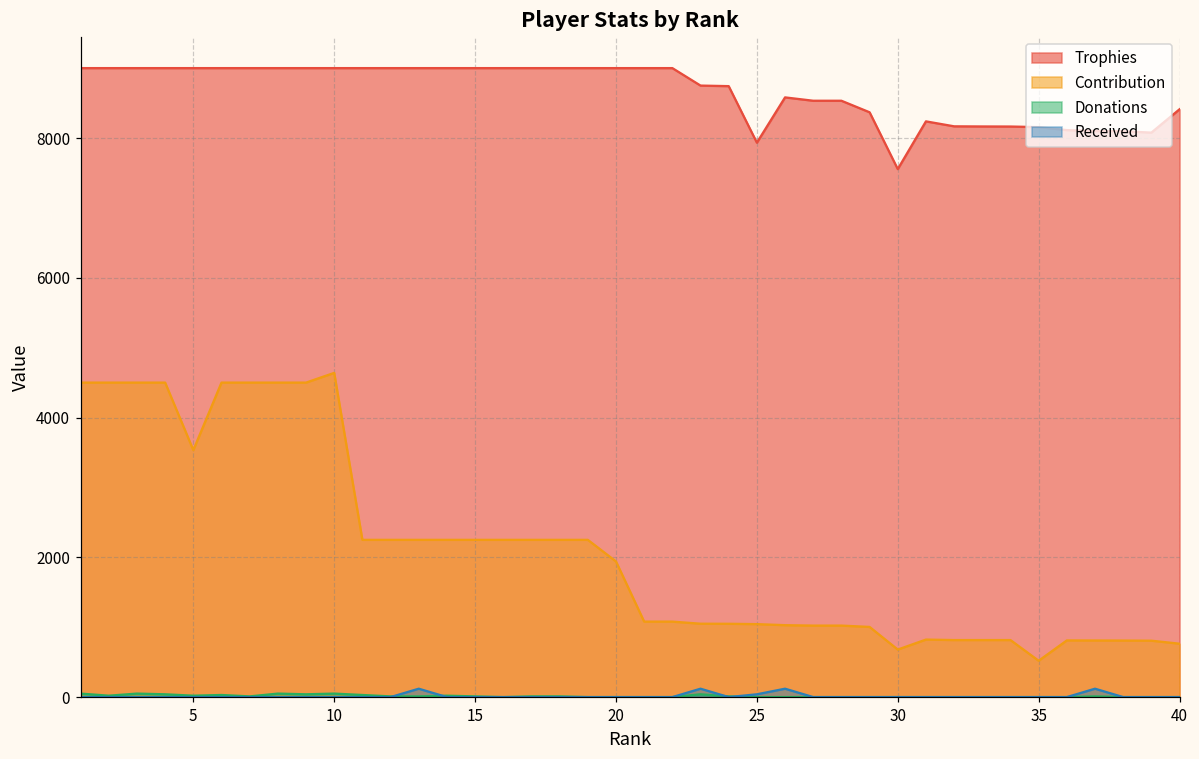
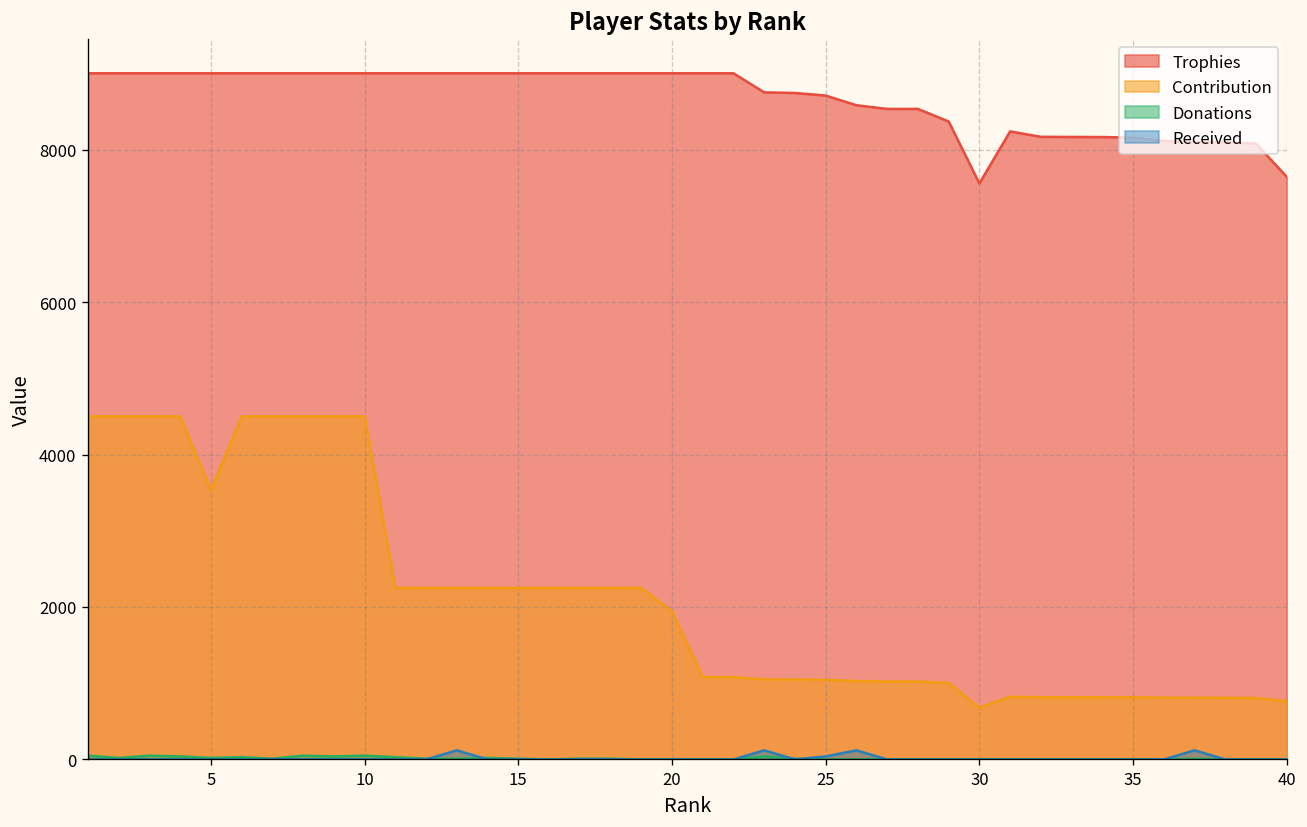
  {
    "Trophies": {
      "5": 9000,
      "10": 9000,
      "15": 9000,
      "20": 9000,
-     "25": 7900,
+     "25": 8700,
      "30": 7600,
-     "40": 8400
+     "40": 7600
    },
    "Contribution": {
      "5": 3500,
-     "10": 4600,
+     "10": 4500,
      "15": 2300,
      "20": 1900,
      "25": 1000,
      "30": 700,
-     "35": 500,
+     "35": 800,
      "40": 800
    },
    "Donations": {
      "10": 100
    },
    "Received": {
      "10": 0
    }
  }
